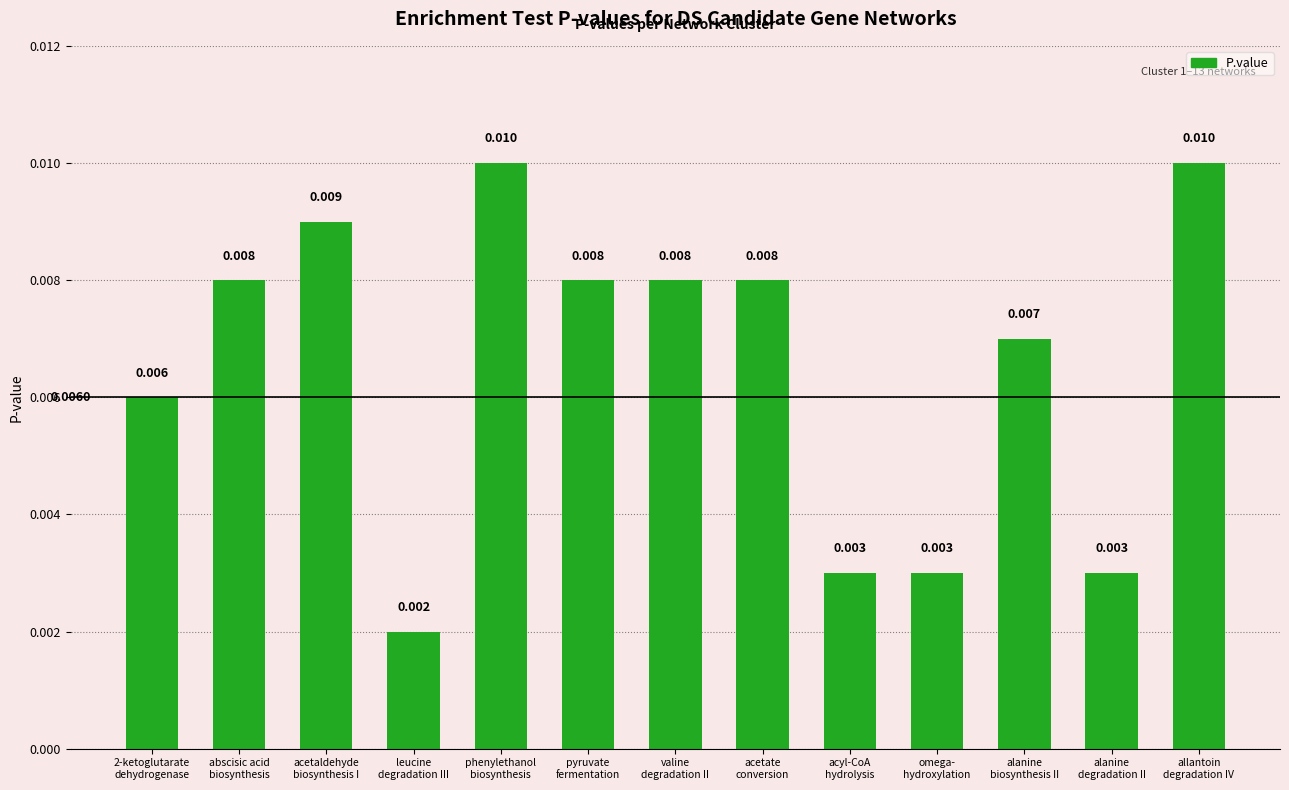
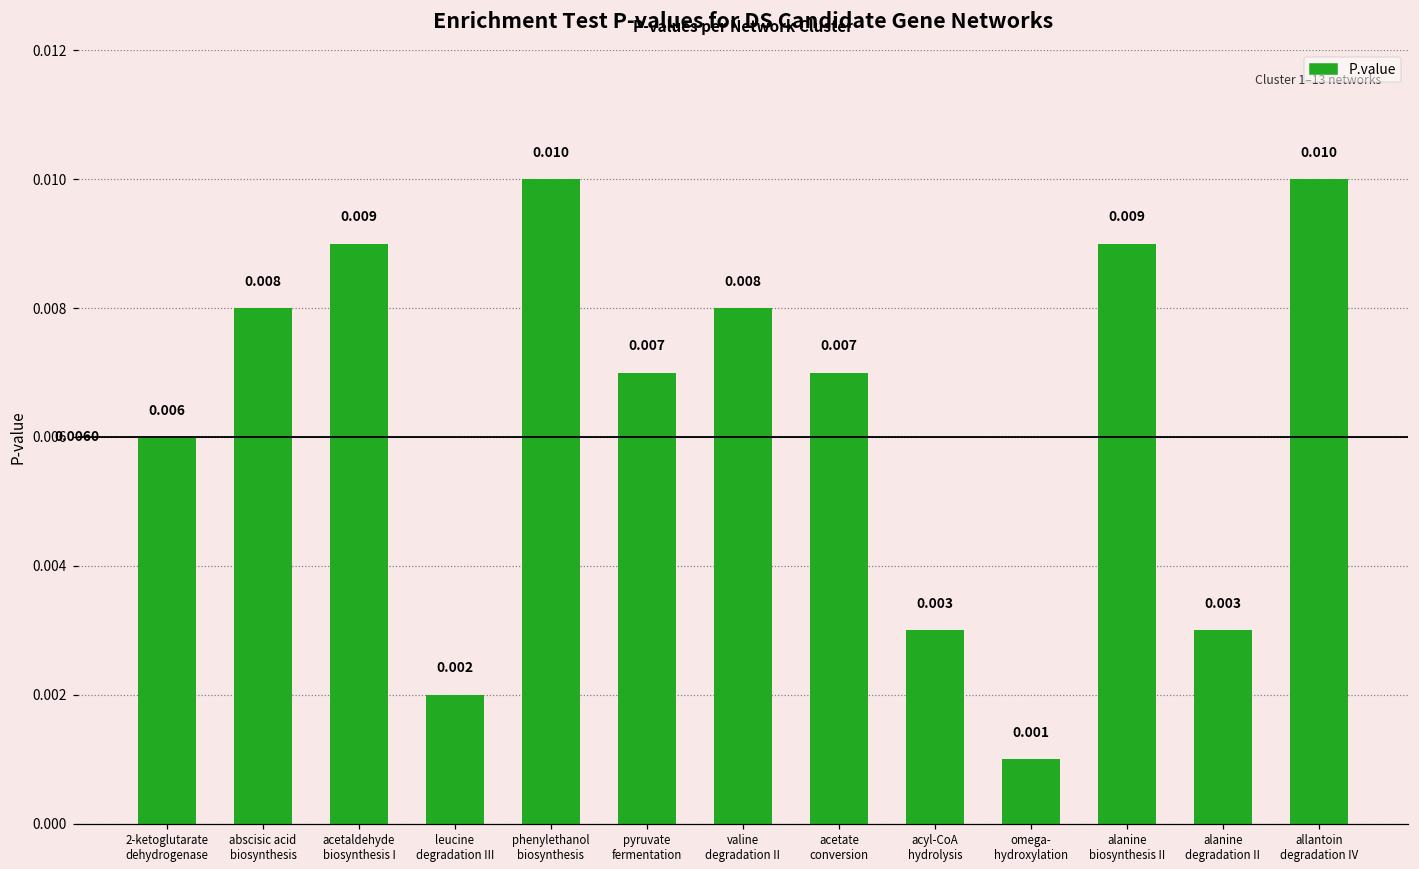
  {
    "2-ketoglutarate dehydrogenase": 0.006,
    "abscisic acid biosynthesis": 0.008,
    "acetaldehyde biosynthesis I": 0.009,
    "leucine degradation III": 0.002,
    "phenylethanol biosynthesis": 0.010,
-   "pyruvate fermentation": 0.008,
+   "pyruvate fermentation": 0.007,
    "valine degradation II": 0.008,
-   "acetate conversion": 0.008,
+   "acetate conversion": 0.007,
    "acyl-CoA hydrolysis": 0.003,
-   "omega- hydroxylation": 0.003,
-   "alanine biosynthesis II": 0.007,
+   "omega- hydroxylation": 0.001,
+   "alanine biosynthesis II": 0.009,
    "alanine degradation II": 0.003,
    "allantoin degradation IV": 0.010
  }
